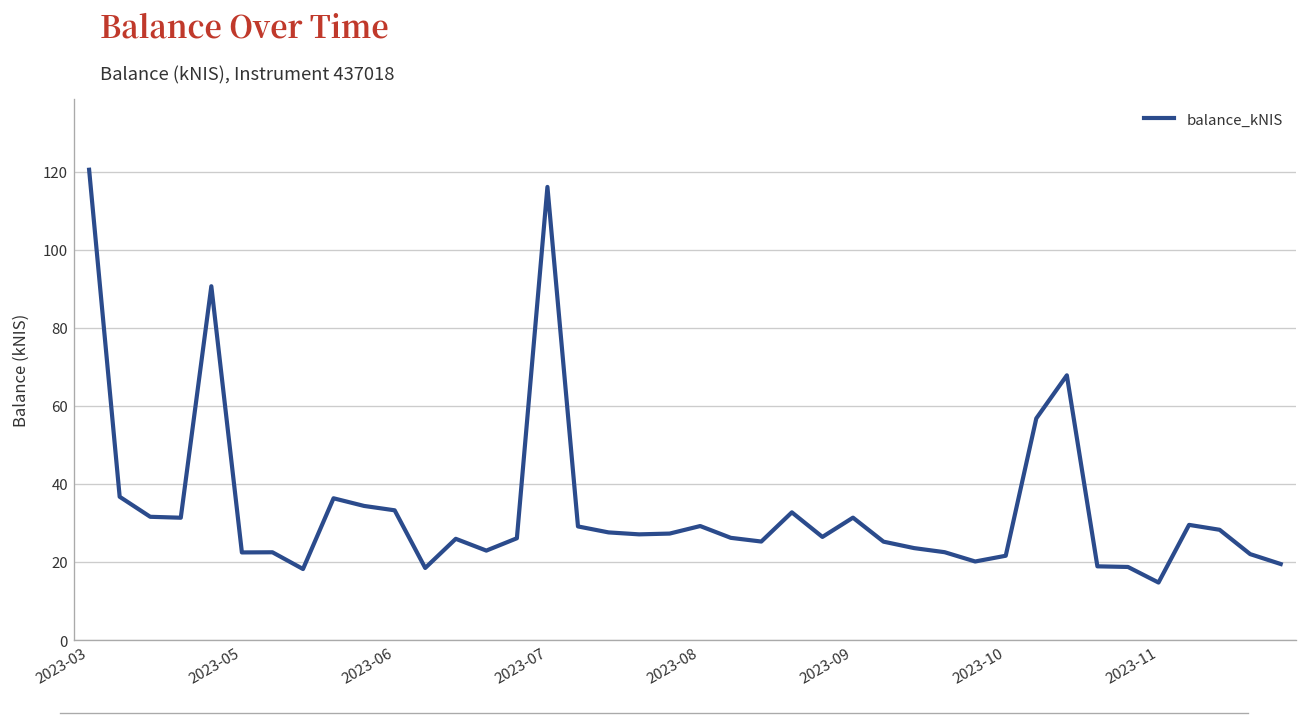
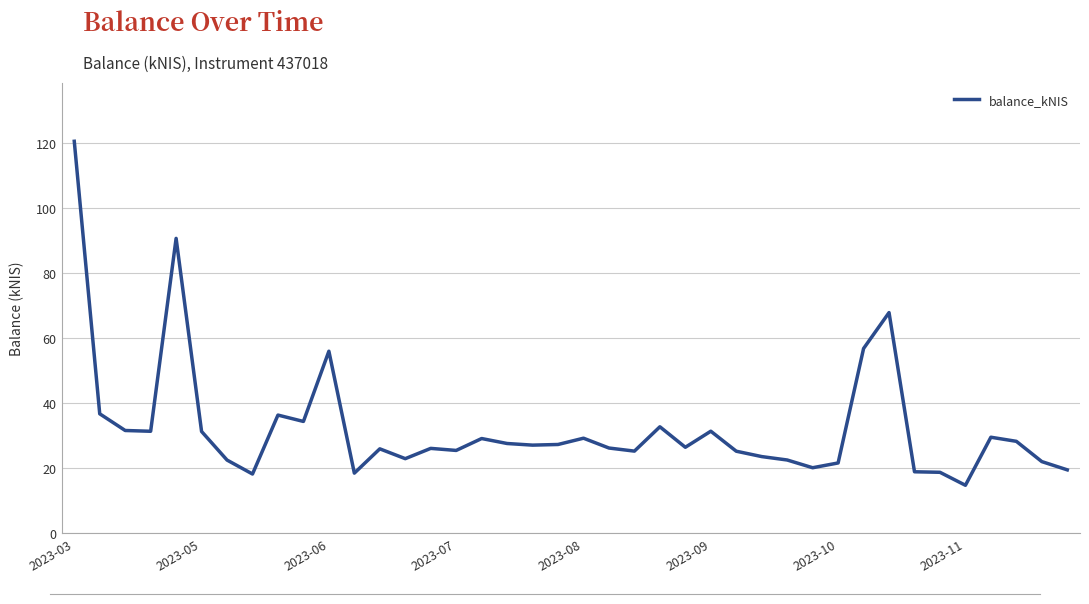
  {
    "2023-03": 120,
-   "2023-05": 22,
-   "2023-06": 33,
-   "2023-07": 116,
+   "2023-05": 31,
+   "2023-06": 56,
+   "2023-07": 25,
    "2023-08": 29,
    "2023-09": 31,
    "2023-10": 22,
    "2023-11": 15
  }
